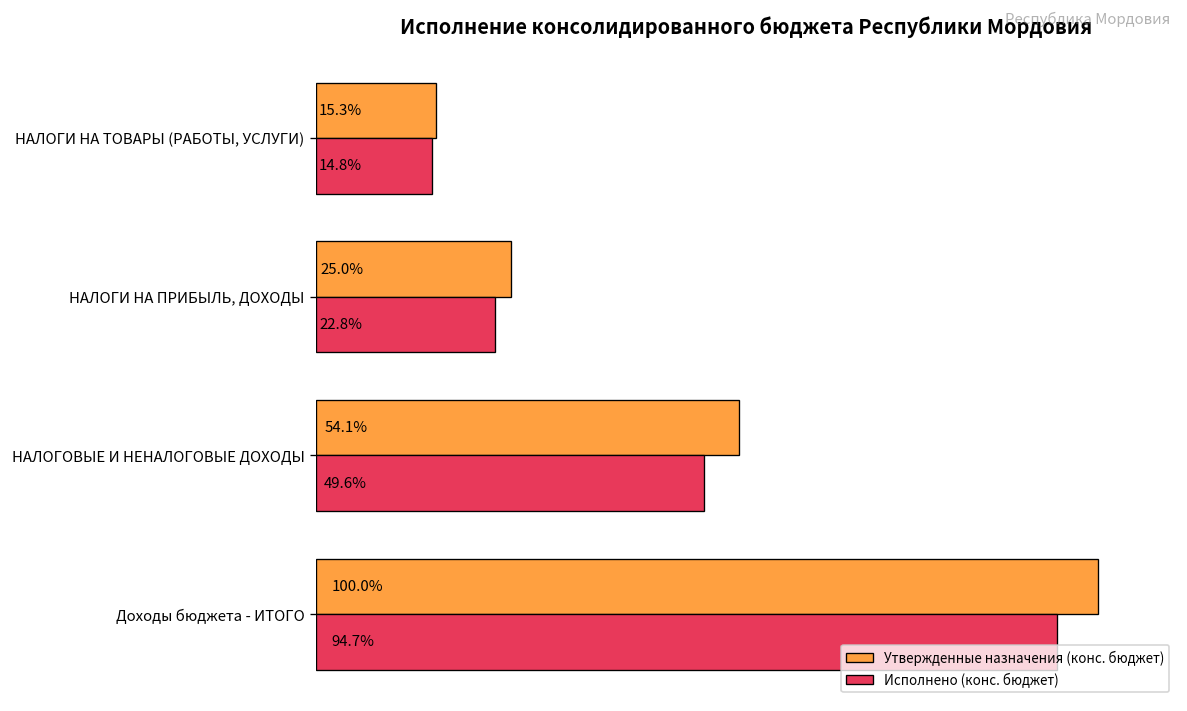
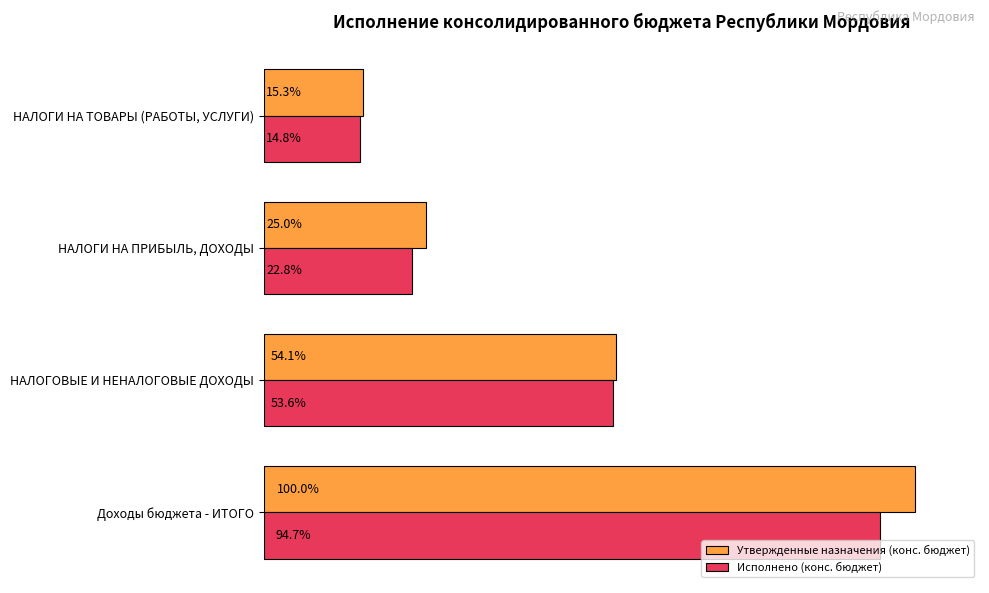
  {
    "Утвержденные назначения (конс. бюджет)": {
      "НАЛОГИ НА ТОВАРЫ (РАБОТЫ, УСЛУГИ)": "15.3%",
      "НАЛОГИ НА ПРИБЫЛЬ, ДОХОДЫ": "25.0%",
      "НАЛОГОВЫЕ И НЕНАЛОГОВЫЕ ДОХОДЫ": "54.1%",
      "Доходы бюджета - ИТОГО": "100.0%"
    },
    "Исполнено (конс. бюджет)": {
      "НАЛОГИ НА ТОВАРЫ (РАБОТЫ, УСЛУГИ)": "14.8%",
      "НАЛОГИ НА ПРИБЫЛЬ, ДОХОДЫ": "22.8%",
-     "НАЛОГОВЫЕ И НЕНАЛОГОВЫЕ ДОХОДЫ": "49.6%",
+     "НАЛОГОВЫЕ И НЕНАЛОГОВЫЕ ДОХОДЫ": "53.6%",
      "Доходы бюджета - ИТОГО": "94.7%"
    }
  }
